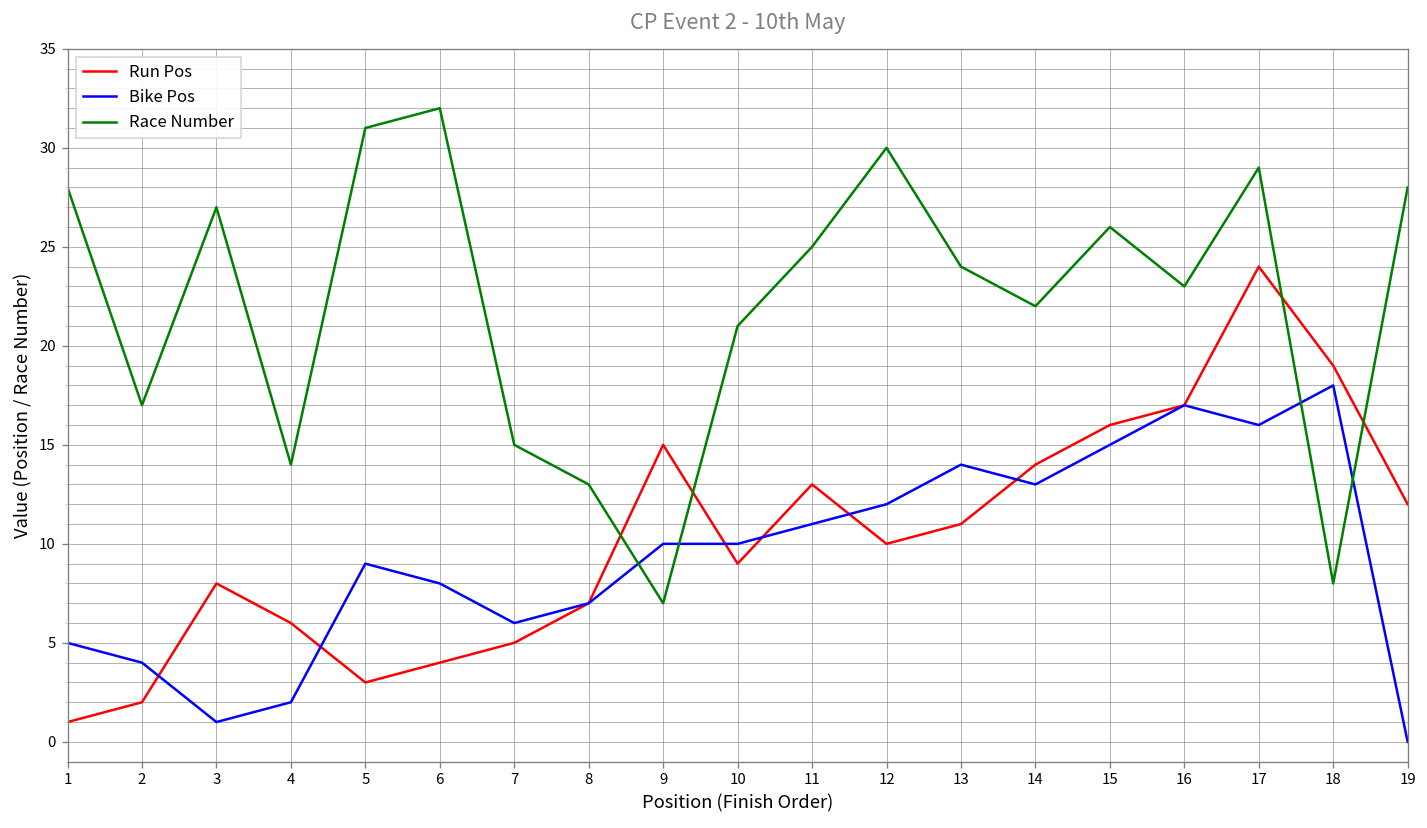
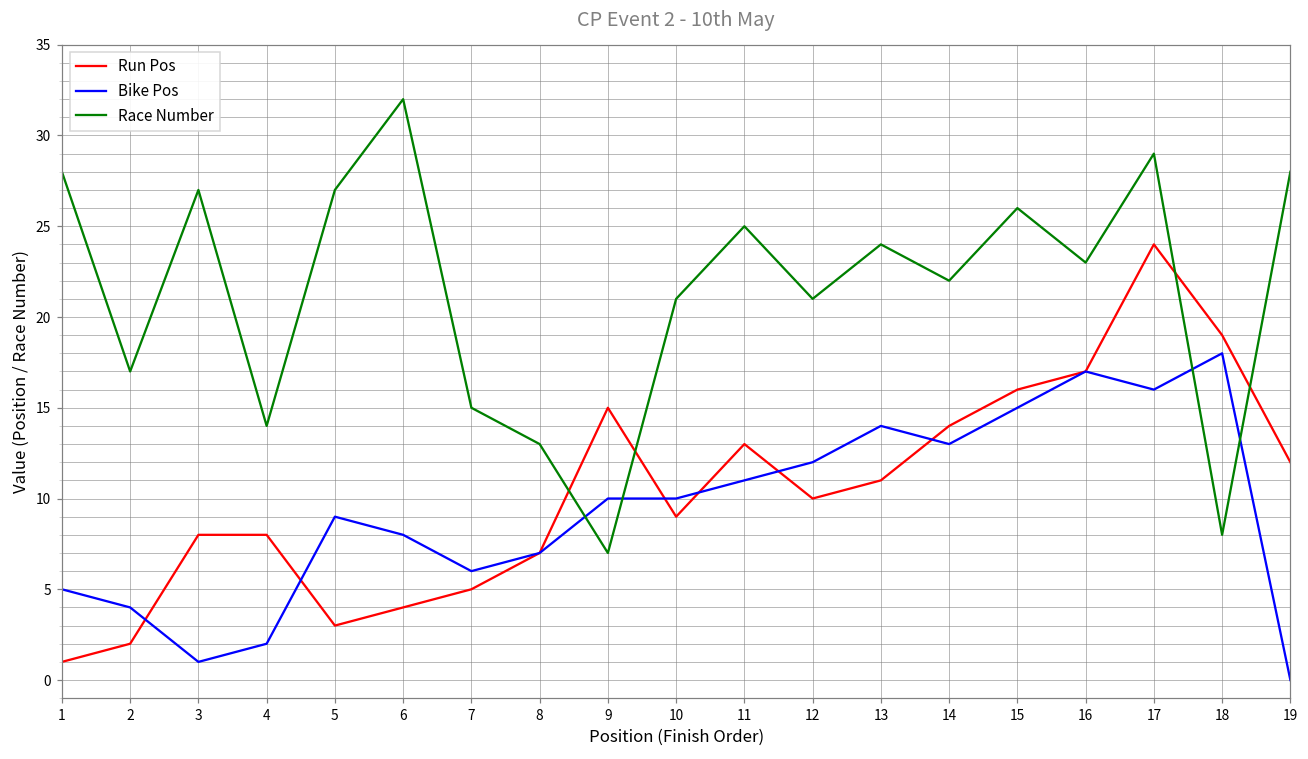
  {
    "Run Pos": {
      "1": 1,
      "2": 2,
      "3": 8,
-     "4": 6,
+     "4": 8,
      "5": 3,
      "6": 4,
      "7": 5,
      "9": 15,
      "10": 9,
      "11": 13,
      "12": 10,
      "13": 11,
      "14": 14,
      "15": 16,
      "17": 24,
      "18": 19,
      "19": 12
    },
    "Bike Pos": {
      "1": 5,
      "2": 4,
      "3": 1,
      "4": 2,
      "5": 9,
      "6": 8,
      "7": 6,
      "9": 10,
      "10": 10,
      "11": 11,
      "12": 12,
      "13": 14,
      "14": 13,
      "15": 15,
      "17": 16,
      "18": 18,
      "19": 0
    },
    "Race Number": {
      "1": 28,
      "2": 17,
      "3": 27,
      "4": 14,
-     "5": 31,
+     "5": 27,
      "6": 32,
      "7": 15,
      "8": 13,
      "9": 7,
      "10": 21,
      "11": 25,
-     "12": 30,
+     "12": 21,
      "13": 24,
      "14": 22,
      "15": 26,
      "16": 23,
      "17": 29,
      "18": 8,
      "19": 28
    }
  }
